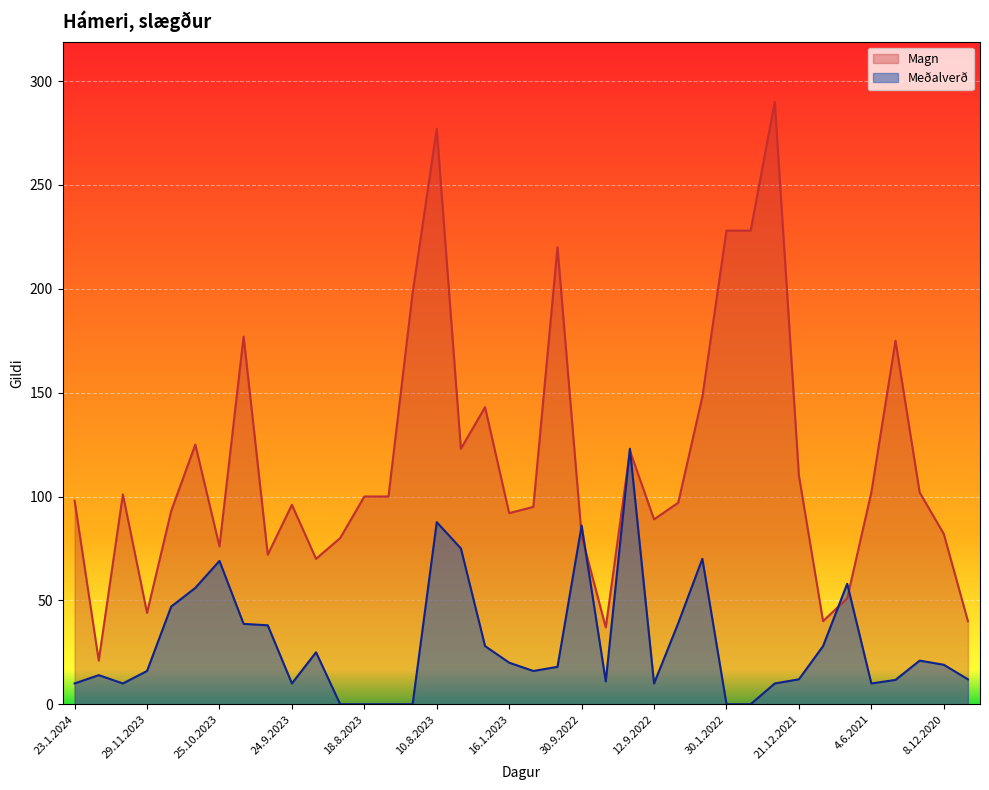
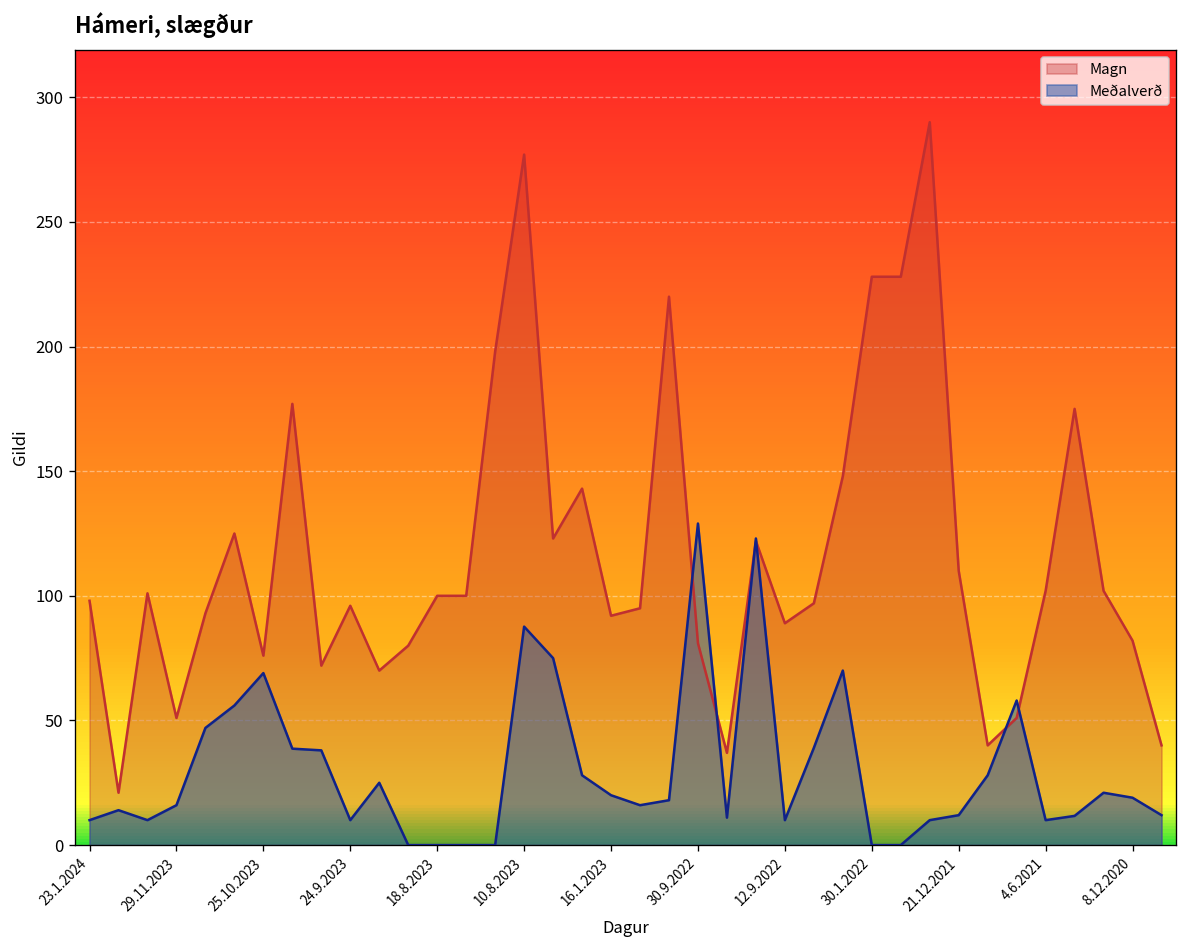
  {
    "Magn": {
      "23.1.2024": 98,
-     "29.11.2023": 44,
+     "29.11.2023": 51,
      "25.10.2023": 76,
      "24.9.2023": 96,
      "18.8.2023": 100,
      "10.8.2023": 277,
      "16.1.2023": 92,
      "30.9.2022": 81,
      "12.9.2022": 89,
      "30.1.2022": 228,
      "21.12.2021": 110,
      "4.6.2021": 102,
      "8.12.2020": 82
    },
    "Meðalverð": {
      "23.1.2024": 10,
      "29.11.2023": 16,
      "25.10.2023": 69,
      "24.9.2023": 10,
      "18.8.2023": 0,
      "10.8.2023": 88,
      "16.1.2023": 20,
-     "30.9.2022": 86,
+     "30.9.2022": 129,
      "12.9.2022": 10,
      "30.1.2022": 0,
      "21.12.2021": 12,
      "4.6.2021": 10,
      "8.12.2020": 19
    }
  }
